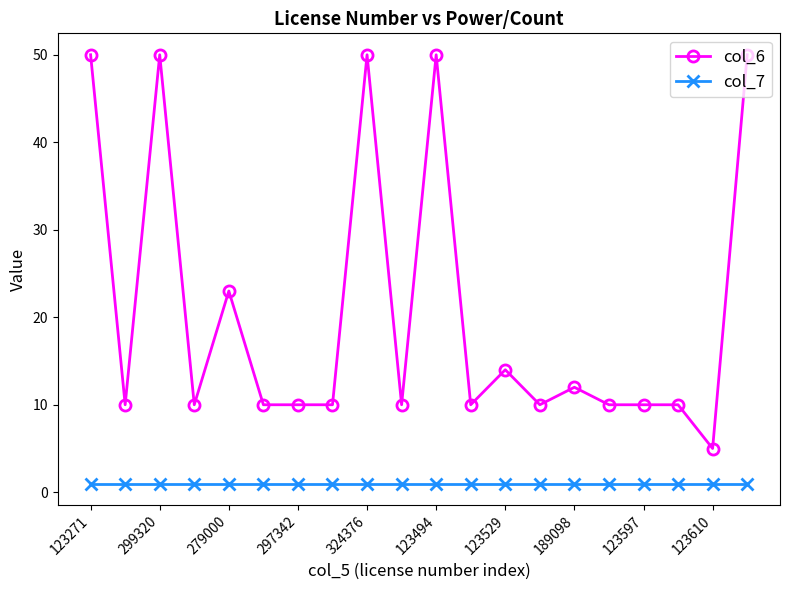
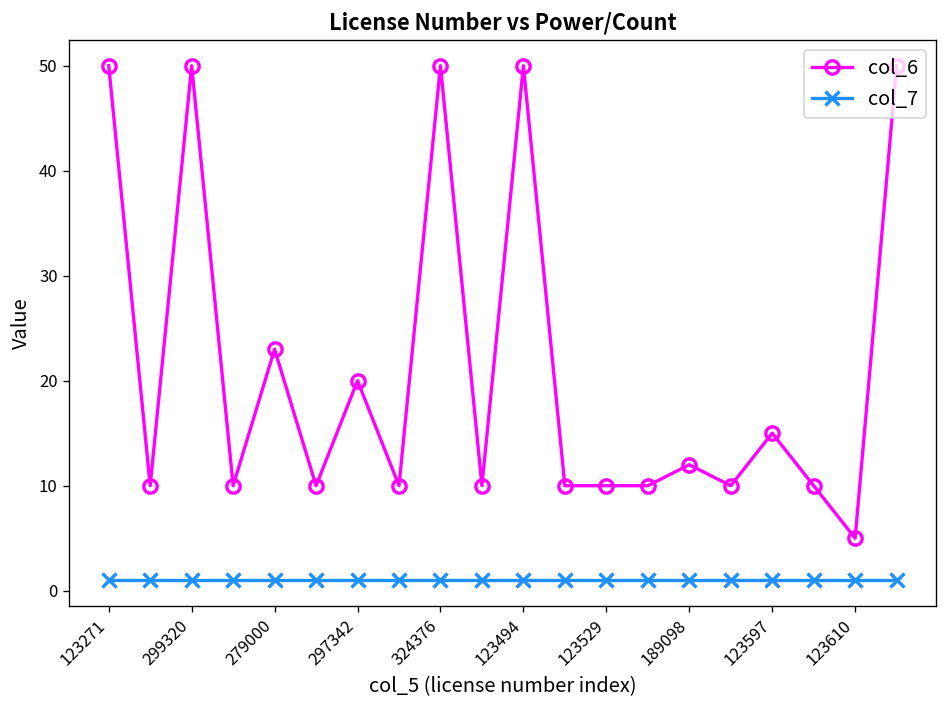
  {
    "col_6": {
      "123271": 50,
      "299320": 50,
      "279000": 23,
-     "297342": 10,
+     "297342": 20,
      "324376": 50,
      "123494": 50,
-     "123529": 14,
+     "123529": 10,
      "189098": 12,
-     "123597": 10,
+     "123597": 15,
      "123610": 5
    },
    "col_7": {
      "123271": 1,
      "299320": 1,
      "279000": 1,
      "297342": 1,
      "324376": 1,
      "123494": 1,
      "123529": 1,
      "189098": 1,
      "123597": 1,
      "123610": 1
    }
  }
